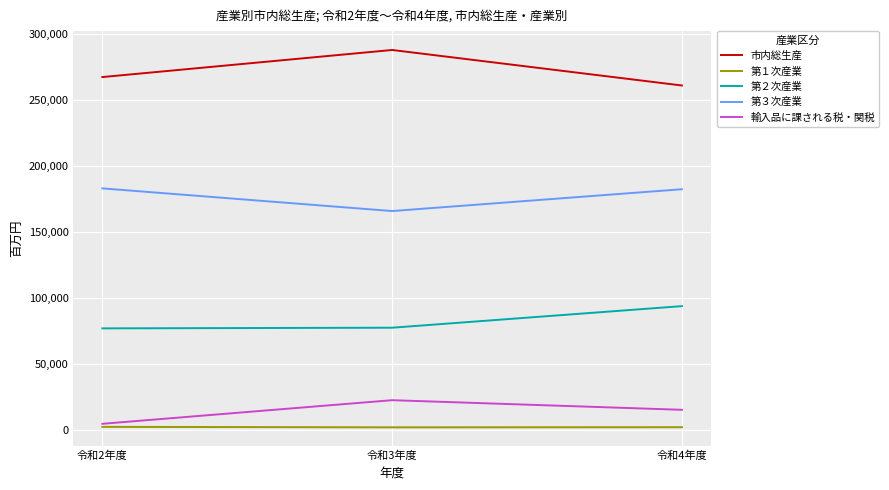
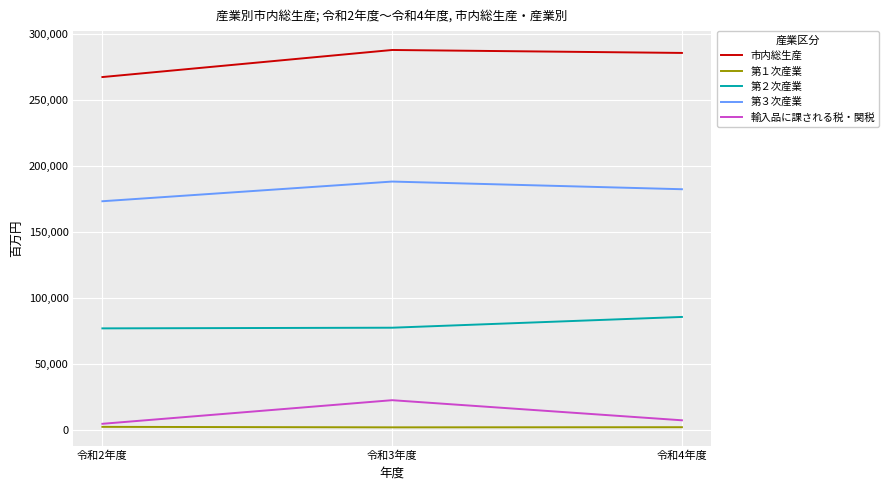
  {
    "市内総生産": {
      "令和2年度": "267,000",
      "令和3年度": "288,000",
-     "令和4年度": "261,000"
+     "令和4年度": "285,000"
    },
    "第１次産業": {
      "令和2年度": "3,000",
      "令和3年度": "2,000",
      "令和4年度": "2,000"
    },
    "第２次産業": {
      "令和2年度": "77,000",
      "令和3年度": "78,000",
-     "令和4年度": "94,000"
+     "令和4年度": "86,000"
    },
    "第３次産業": {
-     "令和2年度": "183,000",
-     "令和3年度": "166,000",
+     "令和2年度": "173,000",
+     "令和3年度": "188,000",
      "令和4年度": "182,000"
    },
    "輸入品に課される税・関税": {
      "令和2年度": "5,000",
      "令和3年度": "23,000",
-     "令和4年度": "15,000"
+     "令和4年度": "7,000"
    }
  }
